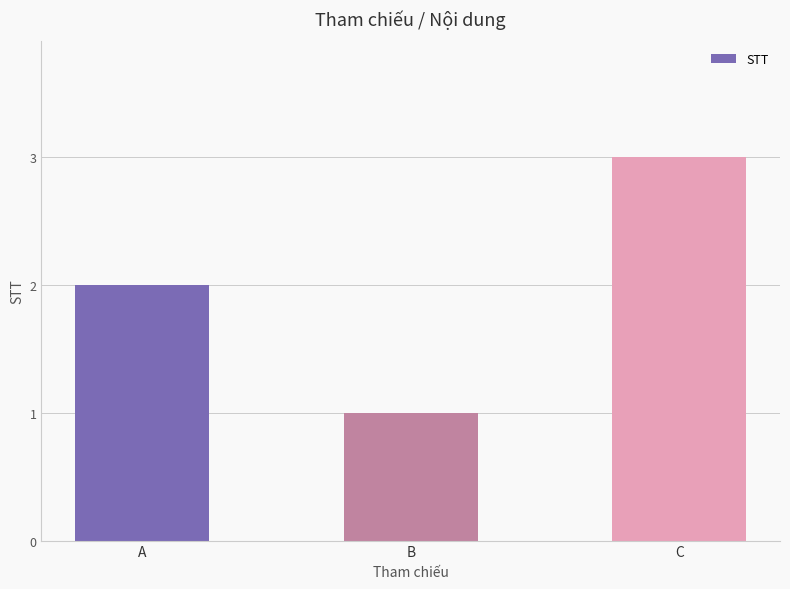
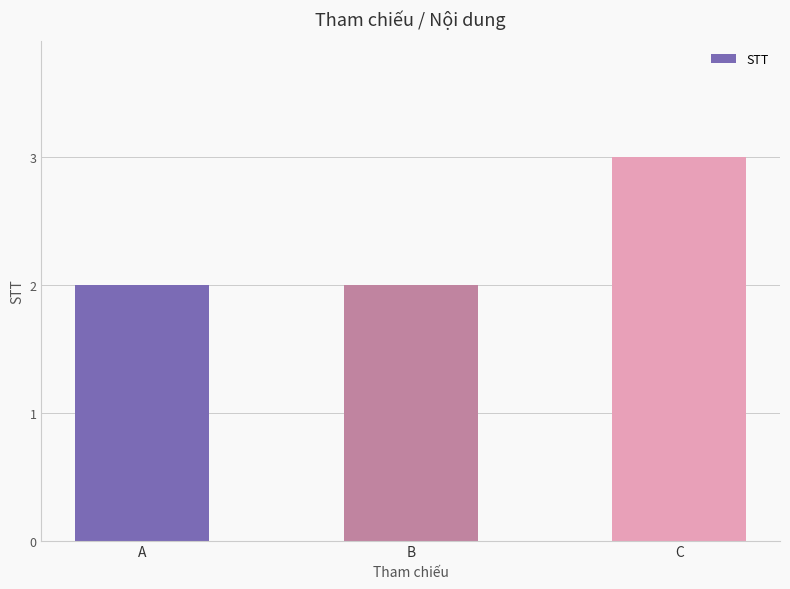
  {
    "A": 2,
-   "B": 1,
+   "B": 2,
    "C": 3
  }
